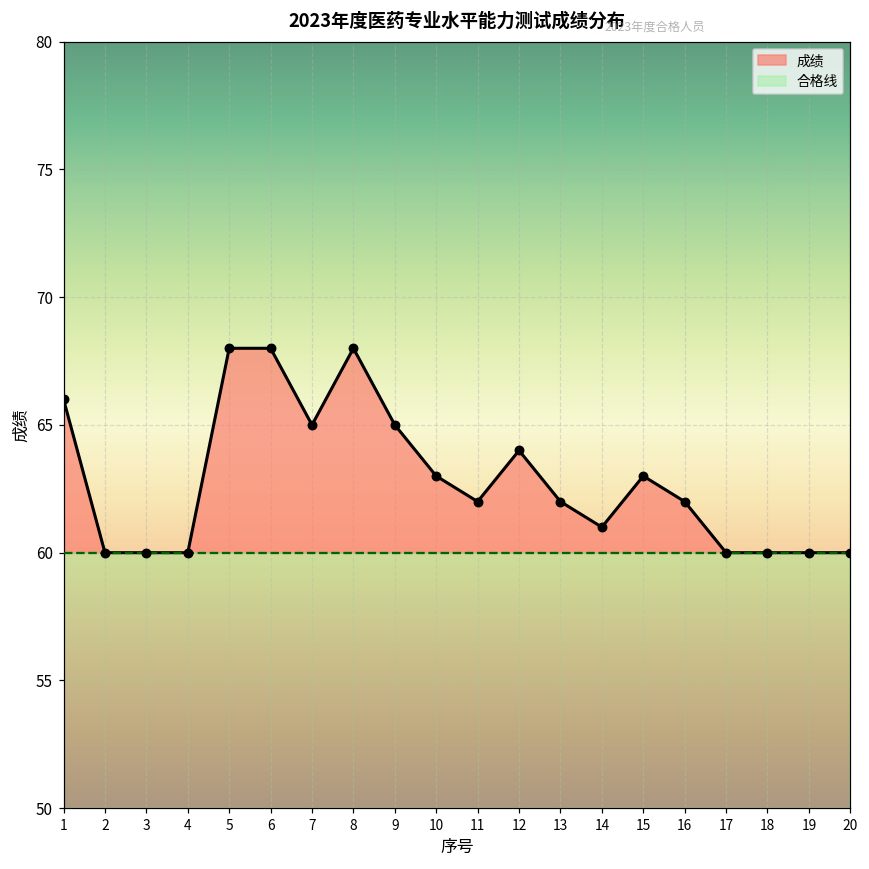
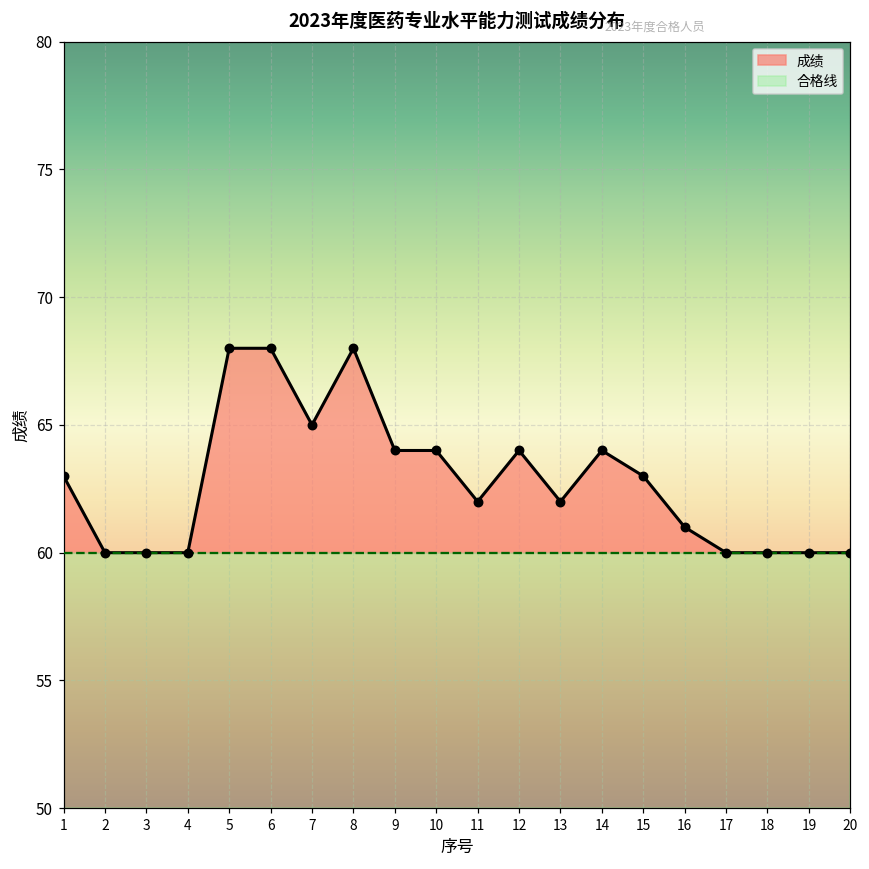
  {
    "成绩": {
-     "1": 66,
+     "1": 63,
      "5": 68,
      "6": 68,
      "7": 65,
      "8": 68,
-     "9": 65,
-     "10": 63,
+     "9": 64,
+     "10": 64,
      "11": 62,
      "12": 64,
      "13": 62,
-     "14": 61,
+     "14": 64,
      "15": 63,
-     "16": 62
+     "16": 61
    },
    "合格线": {
      "1": 60,
      "5": 60,
      "6": 60,
      "7": 60,
      "8": 60,
      "9": 60,
      "10": 60,
      "11": 60,
      "12": 60,
      "13": 60,
      "14": 60,
      "15": 60,
      "16": 60
    }
  }
